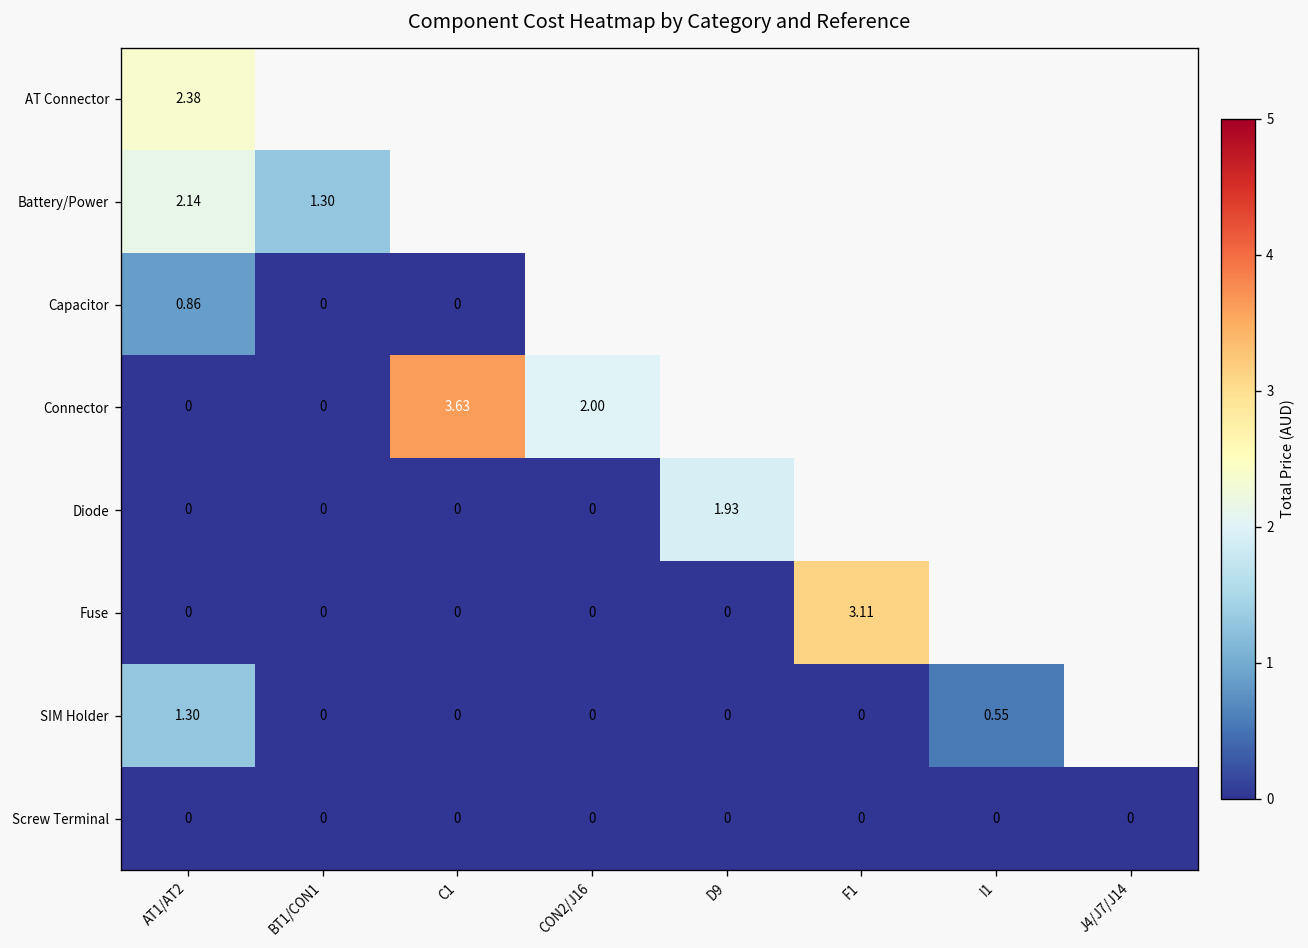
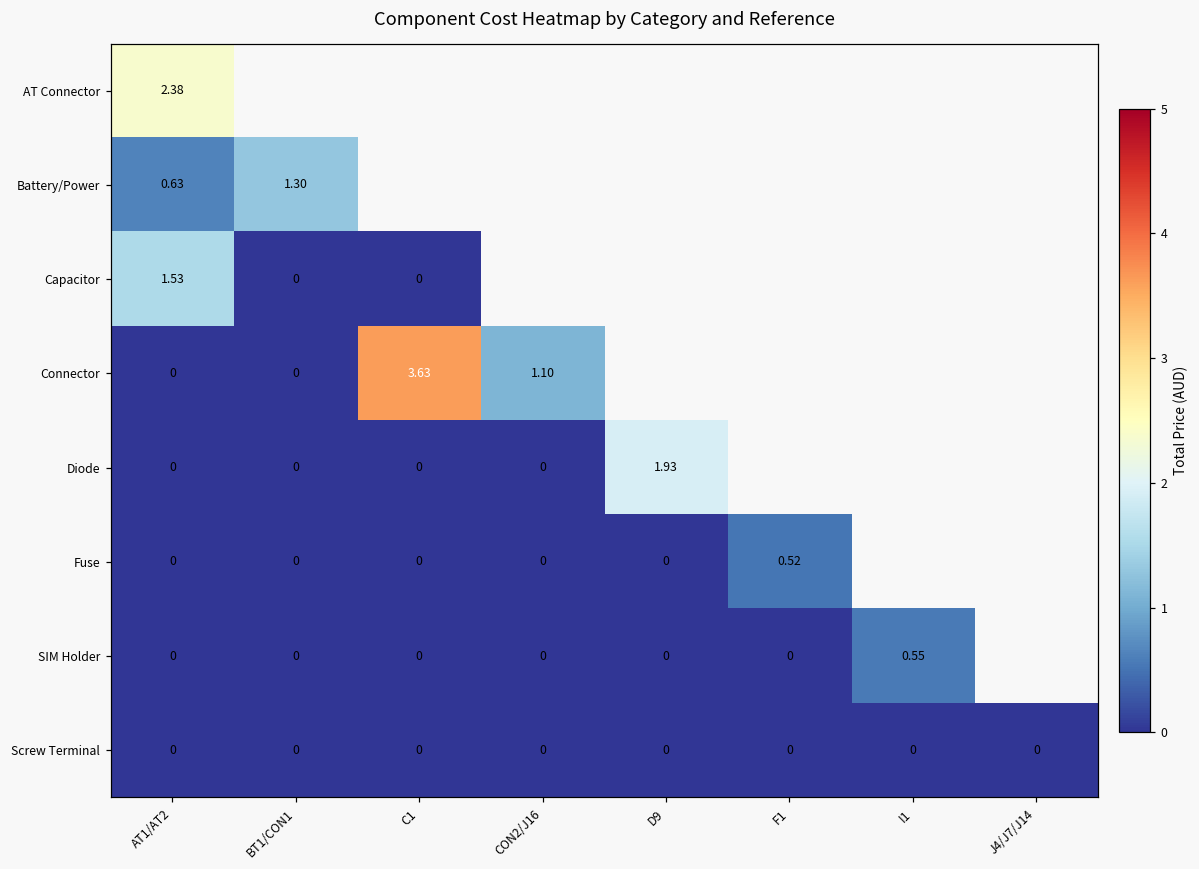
  {
    "AT Connector": {
      "AT1/AT2": 2.38
    },
    "Battery/Power": {
-     "AT1/AT2": 2.14,
+     "AT1/AT2": 0.63,
      "BT1/CON1": 1.30
    },
    "Capacitor": {
-     "AT1/AT2": 0.86,
+     "AT1/AT2": 1.53,
      "BT1/CON1": 0,
      "C1": 0
    },
    "Connector": {
      "AT1/AT2": 0,
      "BT1/CON1": 0,
      "C1": 3.63,
-     "CON2/J16": 2.00
+     "CON2/J16": 1.10
    },
    "Diode": {
      "AT1/AT2": 0,
      "BT1/CON1": 0,
      "C1": 0,
      "CON2/J16": 0,
      "D9": 1.93
    },
    "Fuse": {
      "AT1/AT2": 0,
      "BT1/CON1": 0,
      "C1": 0,
      "CON2/J16": 0,
      "D9": 0,
-     "F1": 3.11
+     "F1": 0.52
    },
    "SIM Holder": {
-     "AT1/AT2": 1.30,
+     "AT1/AT2": 0,
      "BT1/CON1": 0,
      "C1": 0,
      "CON2/J16": 0,
      "D9": 0,
      "F1": 0,
      "I1": 0.55
    },
    "Screw Terminal": {
      "AT1/AT2": 0,
      "BT1/CON1": 0,
      "C1": 0,
      "CON2/J16": 0,
      "D9": 0,
      "F1": 0,
      "I1": 0,
      "J4/J7/J14": 0
    }
  }
